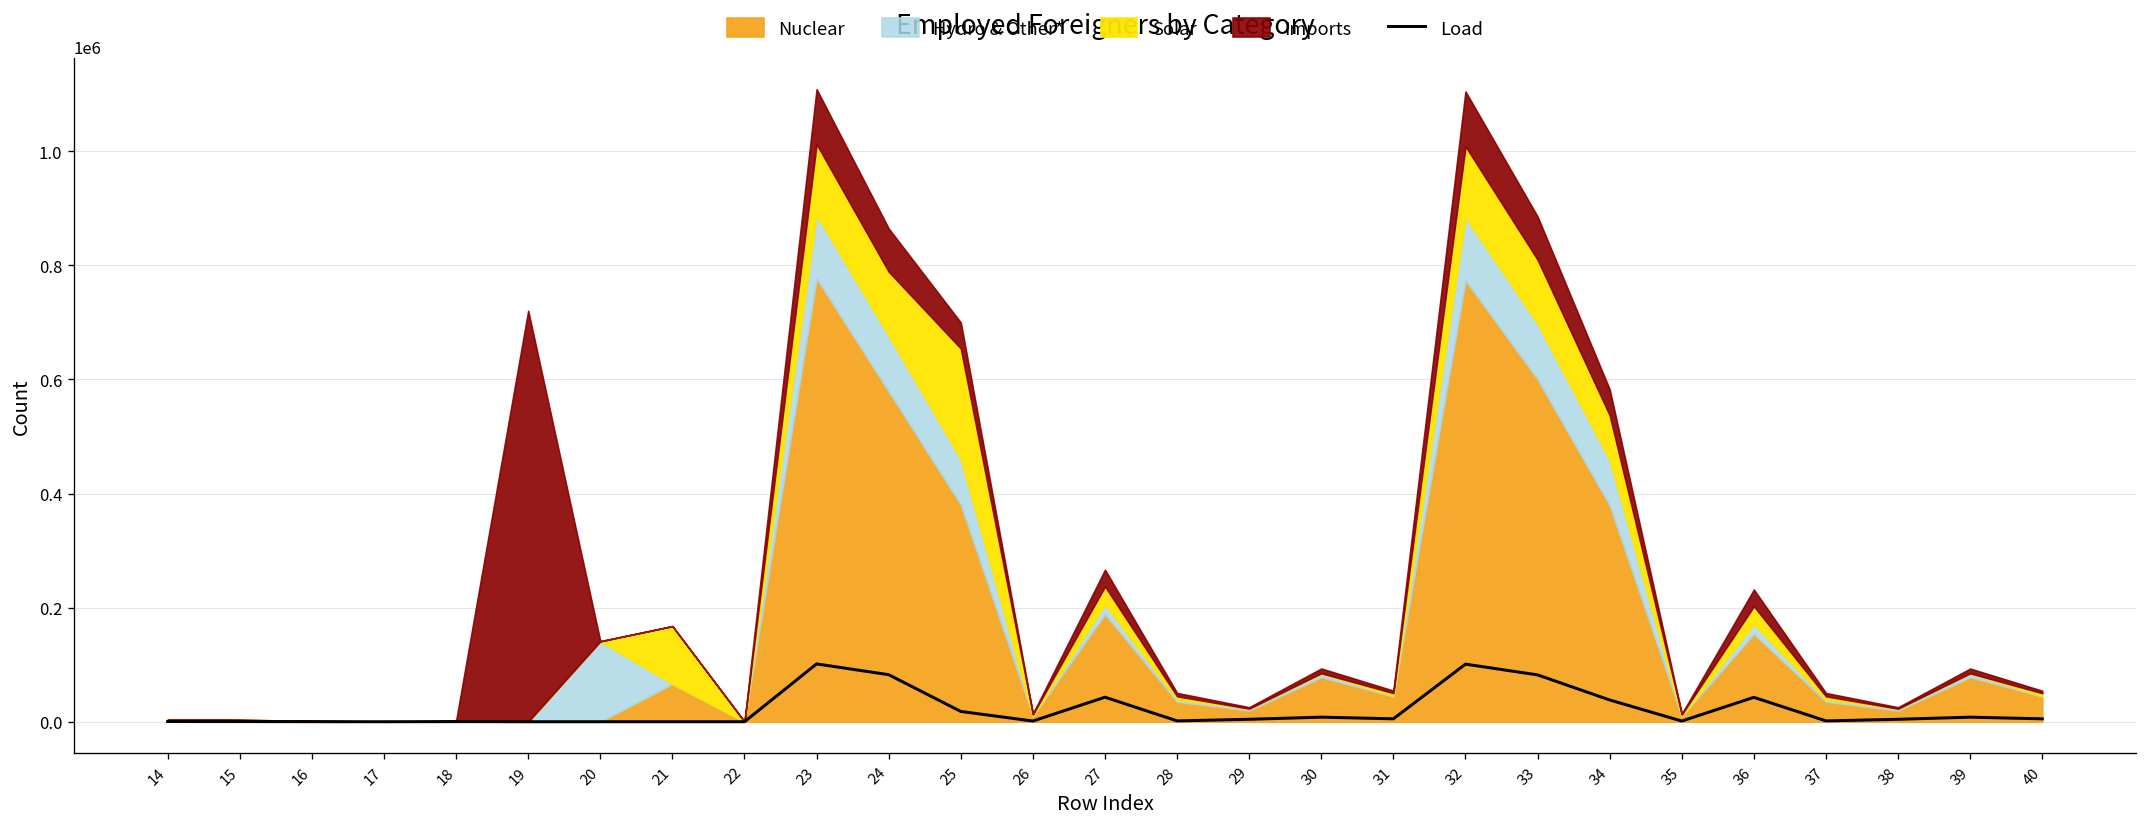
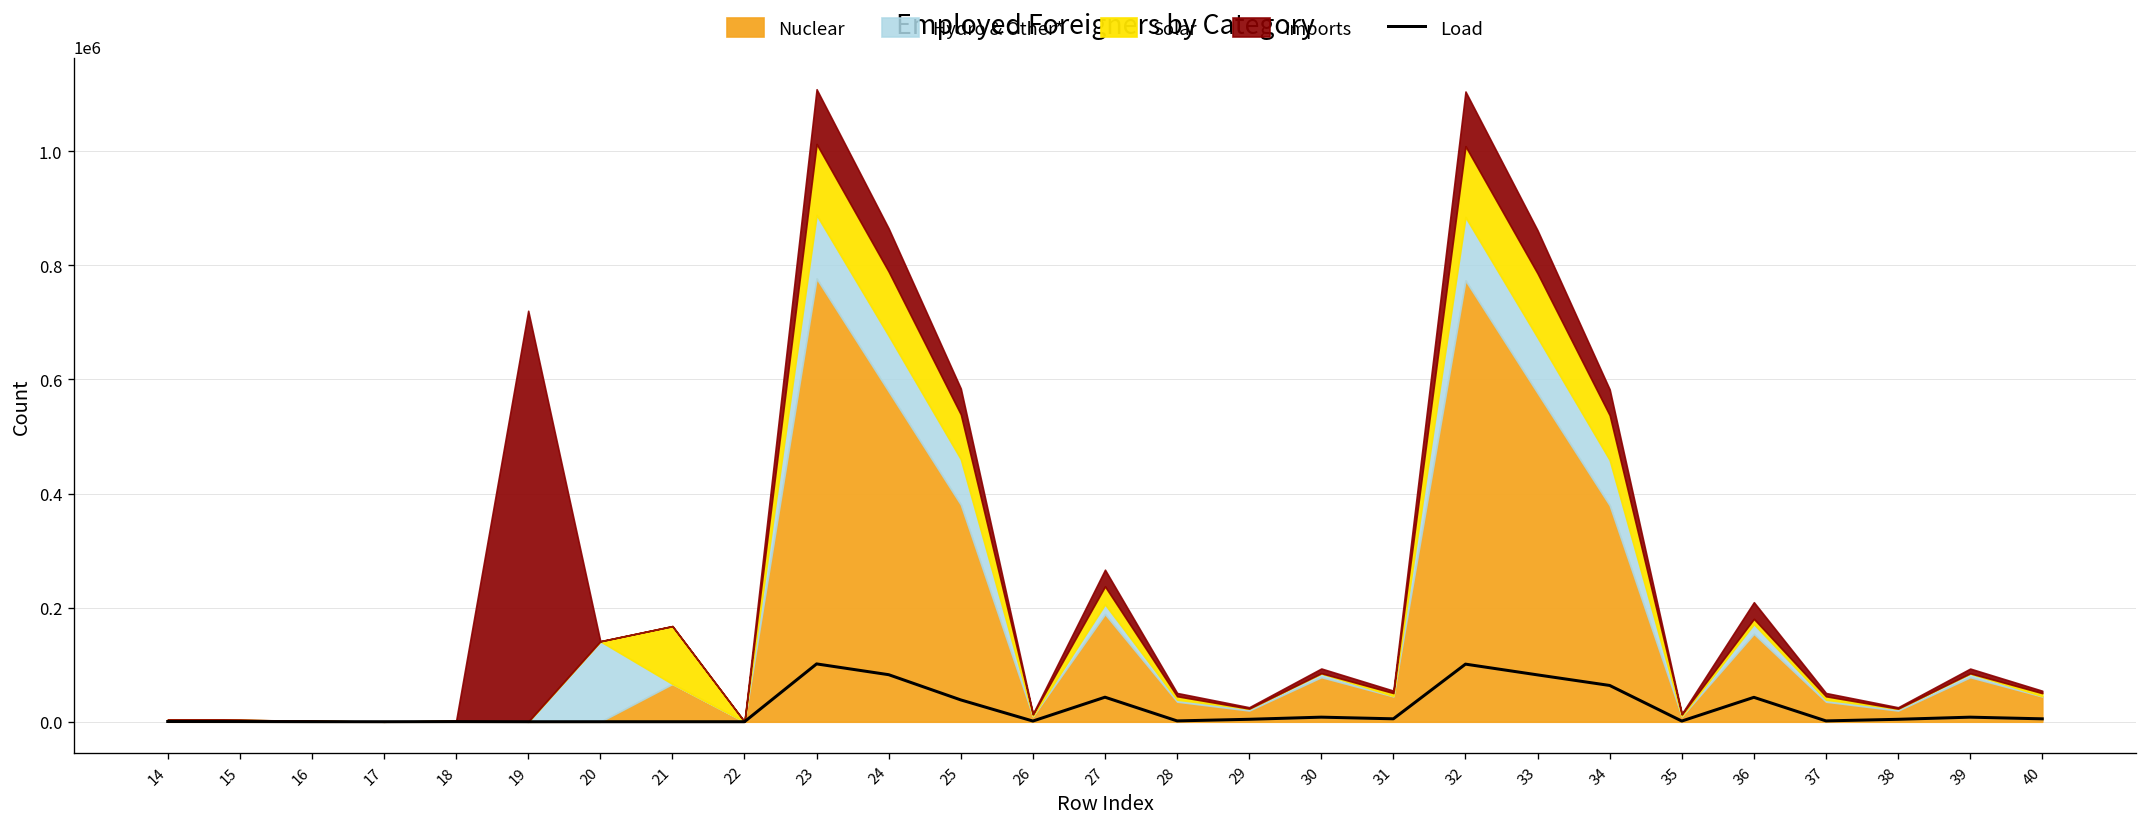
  {
    "Load": {
      "21": 0,
      "23": 100000,
      "24": 80000,
-     "25": 20000,
+     "25": 40000,
      "26": 0,
      "27": 40000,
      "28": 0,
      "29": 0,
      "30": 10000,
      "31": 10000,
      "32": 100000,
      "33": 80000,
-     "34": 40000,
+     "34": 60000,
      "35": 0,
      "36": 40000,
      "37": 0,
      "38": 0,
      "39": 10000,
      "40": 10000
    },
    "Nuclear": {
      "23": 780000,
      "24": 580000,
      "25": 380000,
      "27": 190000,
      "30": 80000,
      "32": 770000,
-     "33": 600000,
+     "33": 580000,
      "34": 380000,
      "36": 150000,
      "39": 80000
    },
    "Hydro & Other*": {
      "23": 110000,
      "24": 100000,
      "25": 80000,
      "27": 20000,
      "32": 110000,
      "33": 100000,
      "34": 80000,
      "36": 20000
    },
    "Solar": {
      "23": 120000,
      "24": 110000,
-     "25": 190000,
+     "25": 80000,
      "27": 30000,
      "28": 10000,
      "32": 120000,
      "33": 110000,
      "34": 80000,
-     "36": 30000,
+     "36": 10000,
      "37": 10000
    },
    "Imports": {
      "19": 720000,
      "23": 100000,
      "24": 80000,
      "25": 50000,
      "27": 30000,
      "28": 10000,
      "30": 10000,
      "32": 100000,
      "33": 80000,
      "34": 50000,
      "36": 30000,
      "37": 10000,
      "39": 10000
    }
  }
